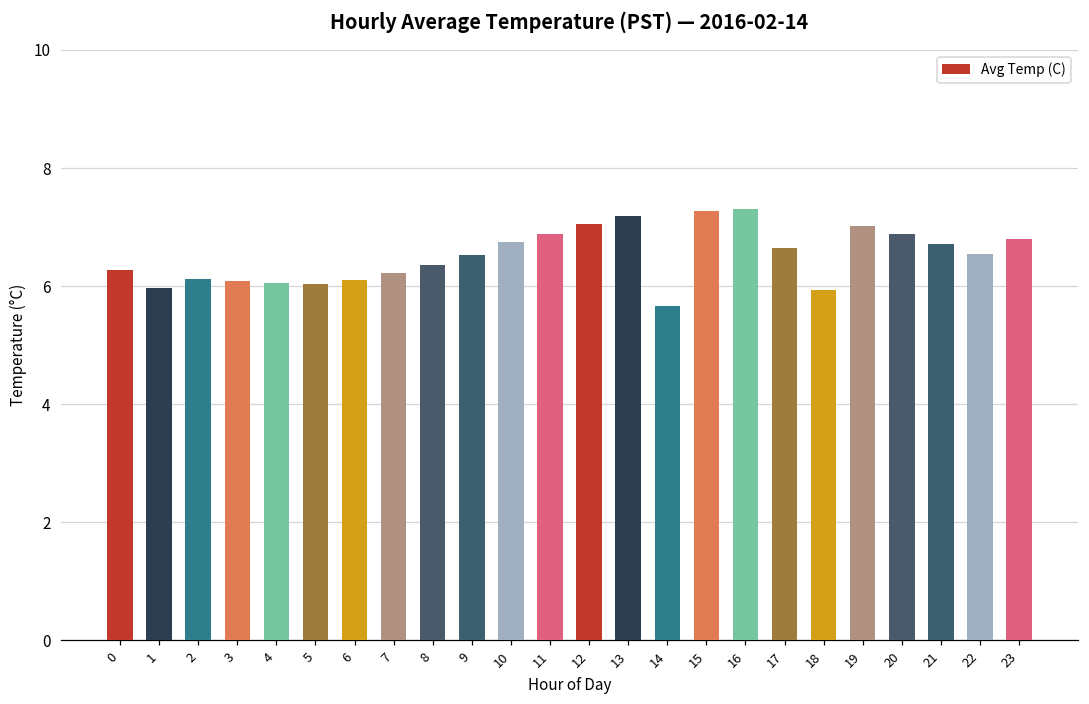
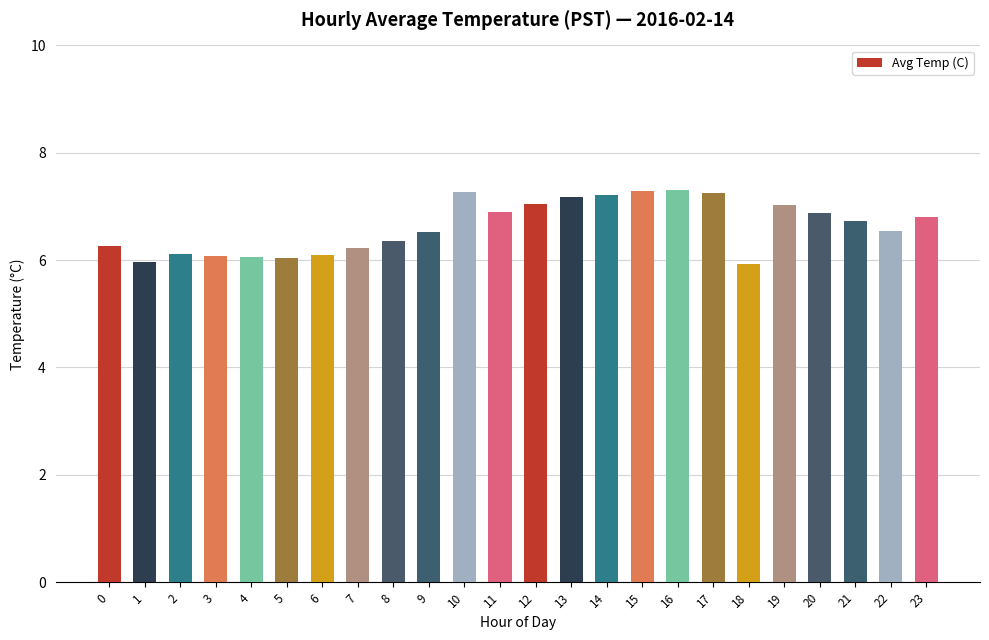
  {
    "0": 6.3,
    "1": 6.0,
    "2": 6.1,
    "3": 6.1,
    "4": 6.1,
    "5": 6.0,
    "6": 6.1,
    "7": 6.2,
    "8": 6.4,
    "9": 6.5,
-   "10": 6.7,
+   "10": 7.3,
    "11": 6.9,
    "12": 7.1,
    "13": 7.2,
-   "14": 5.7,
+   "14": 7.2,
    "15": 7.3,
    "16": 7.3,
-   "17": 6.6,
+   "17": 7.3,
    "18": 5.9,
    "19": 7.0,
    "20": 6.9,
    "21": 6.7,
    "22": 6.6,
    "23": 6.8
  }
